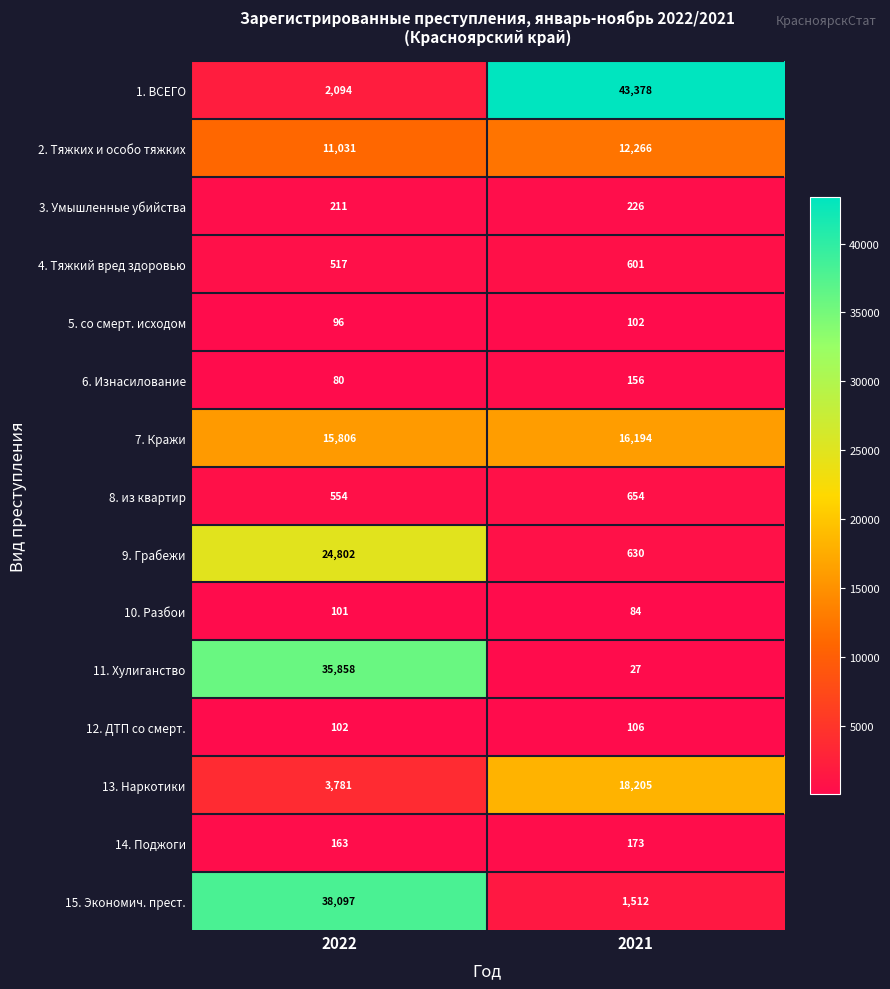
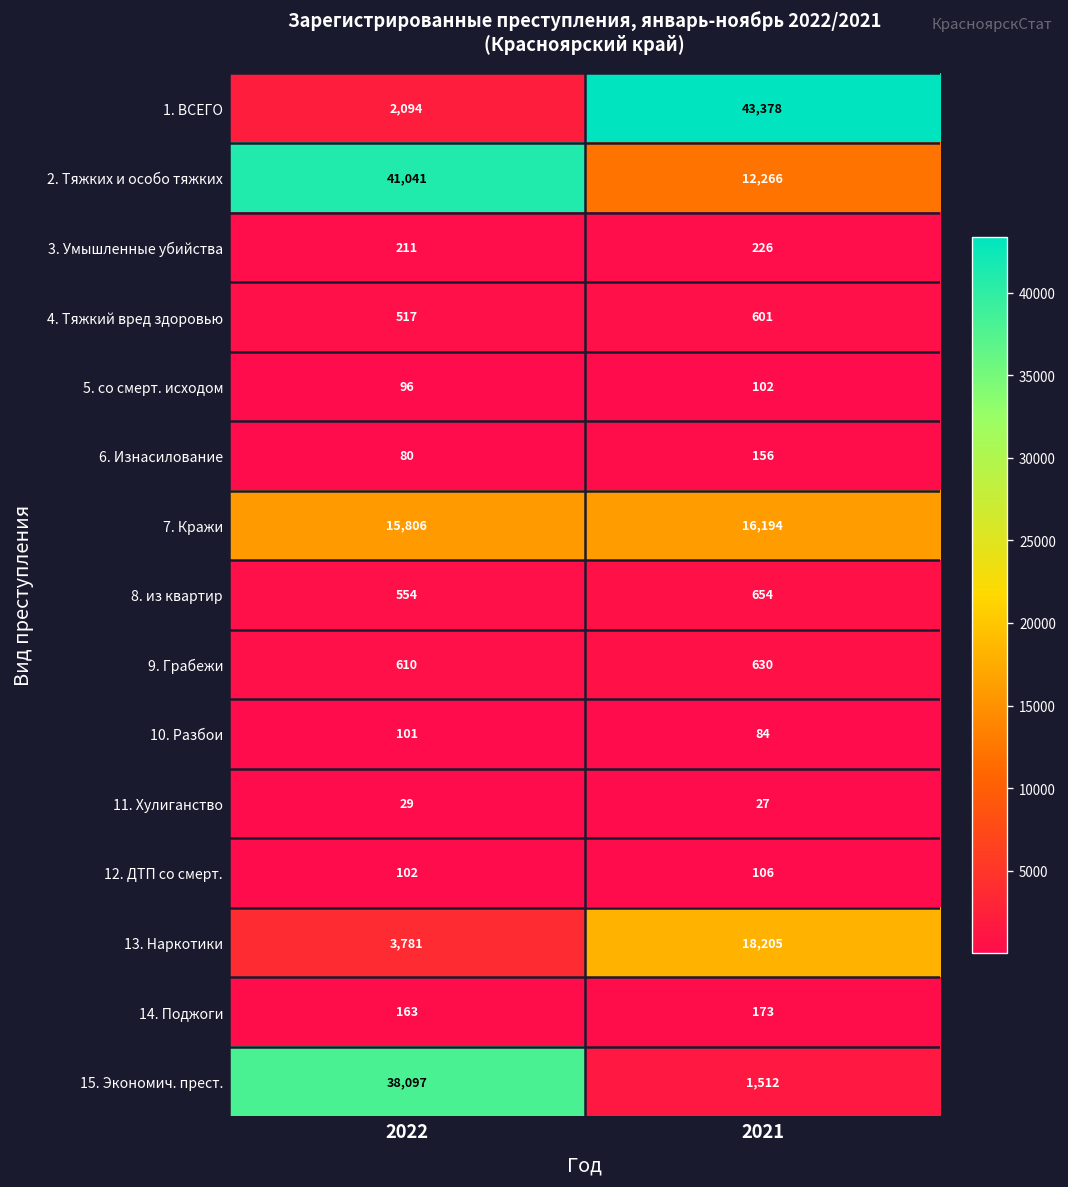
  {
    "1. ВСЕГО": {
      "2022": "2,094",
      "2021": "43,378"
    },
    "2. Тяжких и особо тяжких": {
-     "2022": "11,031",
+     "2022": "41,041",
      "2021": "12,266"
    },
    "3. Умышленные убийства": {
      "2022": "211",
      "2021": "226"
    },
    "4. Тяжкий вред здоровью": {
      "2022": "517",
      "2021": "601"
    },
    "5. со смерт. исходом": {
      "2022": "96",
      "2021": "102"
    },
    "6. Изнасилование": {
      "2022": "80",
      "2021": "156"
    },
    "7. Кражи": {
      "2022": "15,806",
      "2021": "16,194"
    },
    "8. из квартир": {
      "2022": "554",
      "2021": "654"
    },
    "9. Грабежи": {
-     "2022": "24,802",
+     "2022": "610",
      "2021": "630"
    },
    "10. Разбои": {
      "2022": "101",
      "2021": "84"
    },
    "11. Хулиганство": {
-     "2022": "35,858",
+     "2022": "29",
      "2021": "27"
    },
    "12. ДТП со смерт.": {
      "2022": "102",
      "2021": "106"
    },
    "13. Наркотики": {
      "2022": "3,781",
      "2021": "18,205"
    },
    "14. Поджоги": {
      "2022": "163",
      "2021": "173"
    },
    "15. Экономич. прест.": {
      "2022": "38,097",
      "2021": "1,512"
    }
  }
